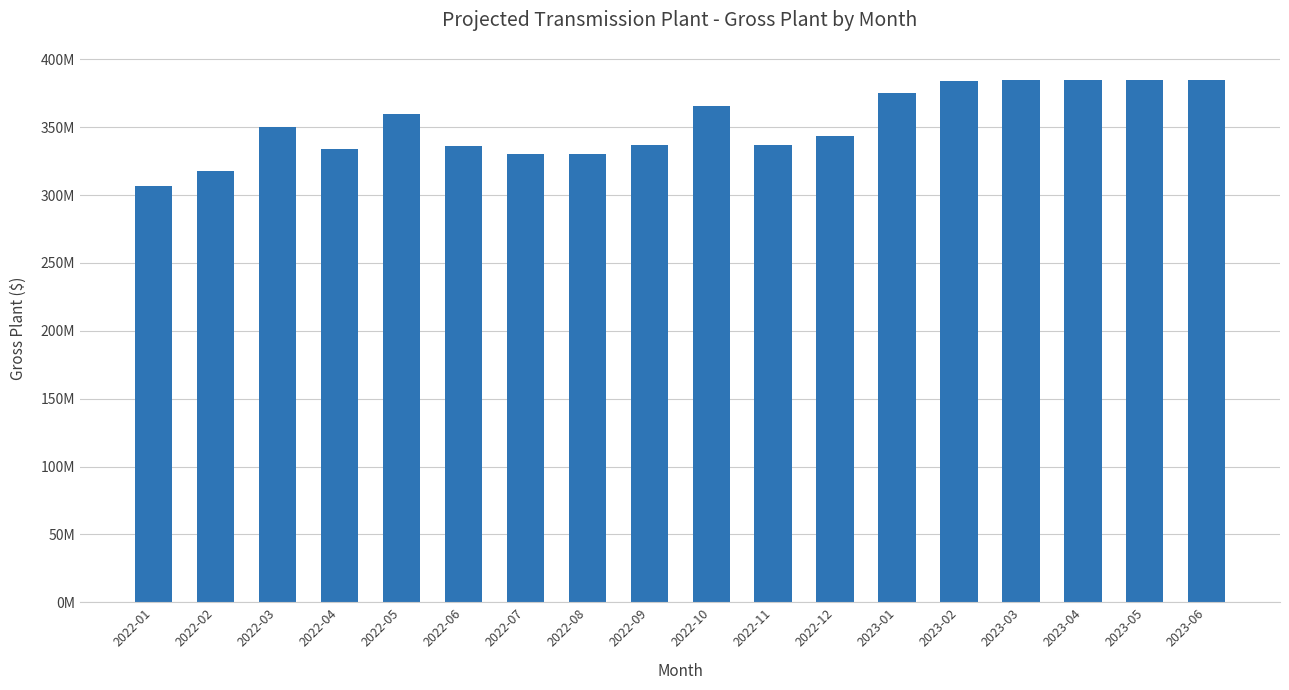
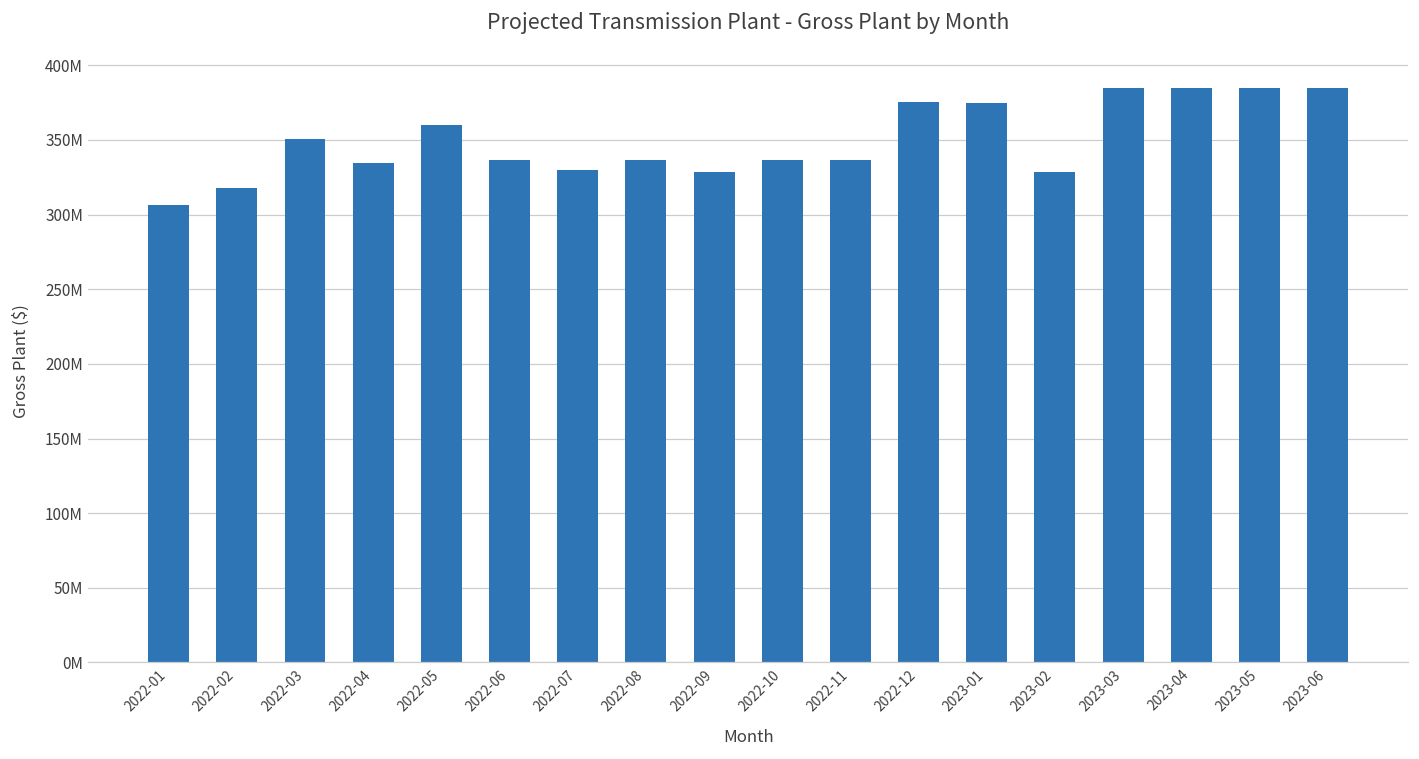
  {
    "2022-01": 307000000,
    "2022-02": 318000000,
    "2022-03": 350000000,
    "2022-04": 334000000,
    "2022-05": 360000000,
    "2022-06": 336000000,
    "2022-07": 330000000,
-   "2022-08": 330000000,
-   "2022-09": 337000000,
-   "2022-10": 366000000,
+   "2022-08": 337000000,
+   "2022-09": 328000000,
+   "2022-10": 337000000,
    "2022-11": 337000000,
-   "2022-12": 344000000,
+   "2022-12": 376000000,
    "2023-01": 375000000,
-   "2023-02": 384000000,
+   "2023-02": 329000000,
    "2023-03": 385000000,
    "2023-04": 385000000,
    "2023-05": 385000000,
    "2023-06": 385000000
  }
